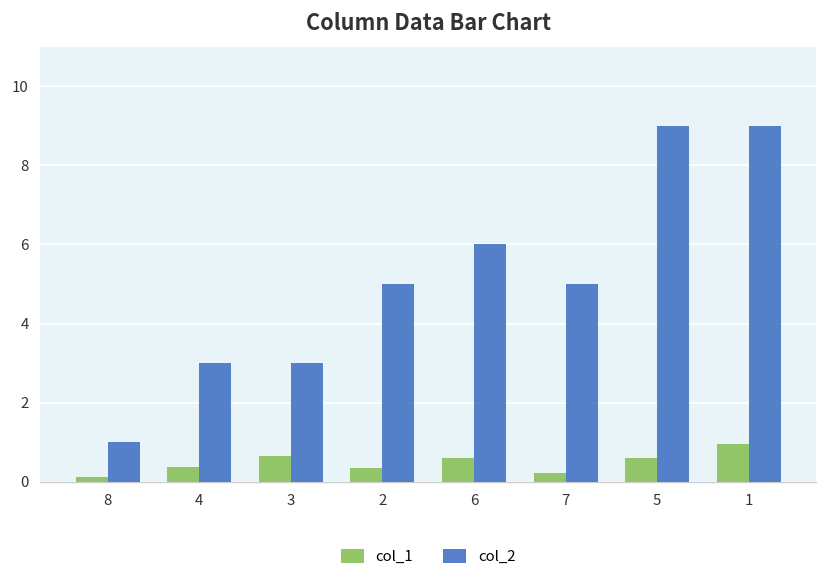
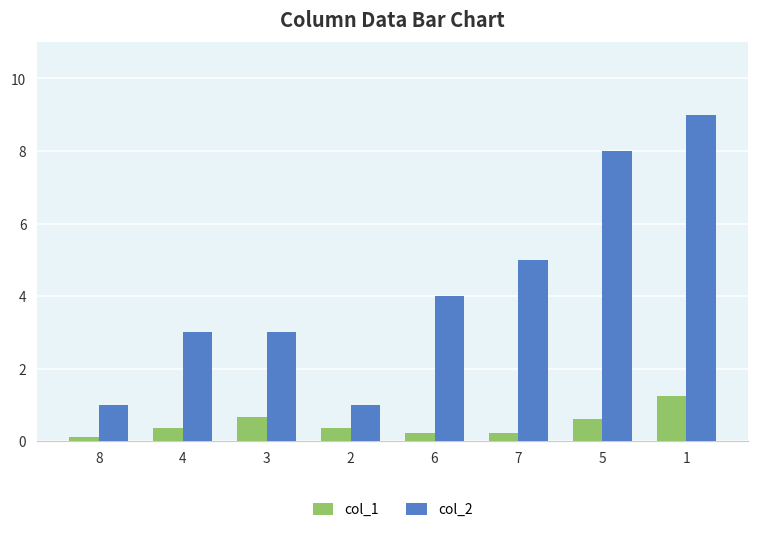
  {
    "col_1": {
      "8": 0.1,
      "4": 0.4,
      "3": 0.7,
      "2": 0.4,
-     "6": 0.6,
+     "6": 0.2,
      "7": 0.2,
      "5": 0.6,
-     "1": 1.0
+     "1": 1.2
    },
    "col_2": {
      "8": 1,
      "4": 3,
      "3": 3,
-     "2": 5,
-     "6": 6,
+     "2": 1,
+     "6": 4,
      "7": 5,
-     "5": 9,
+     "5": 8,
      "1": 9
    }
  }
